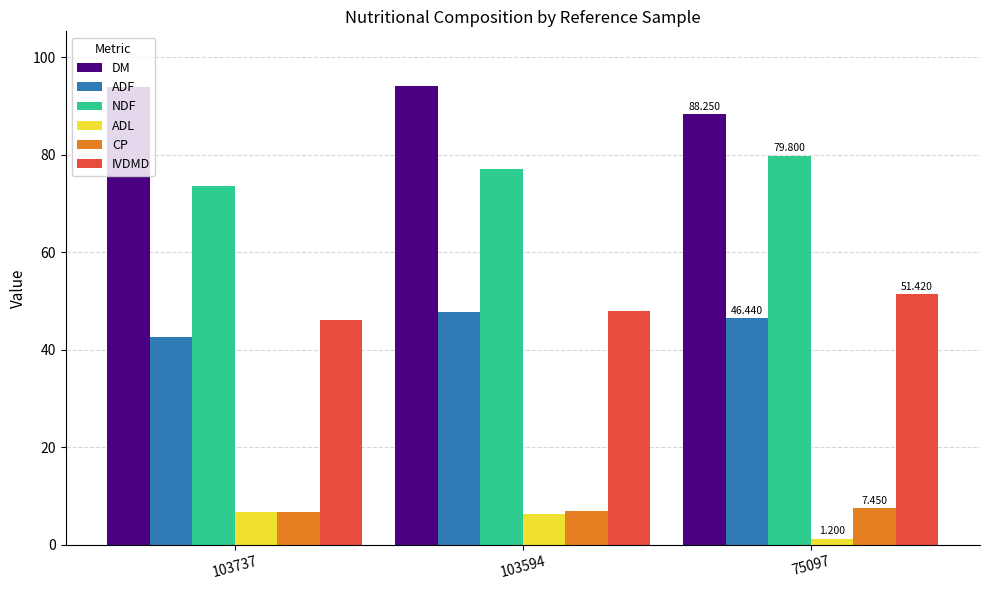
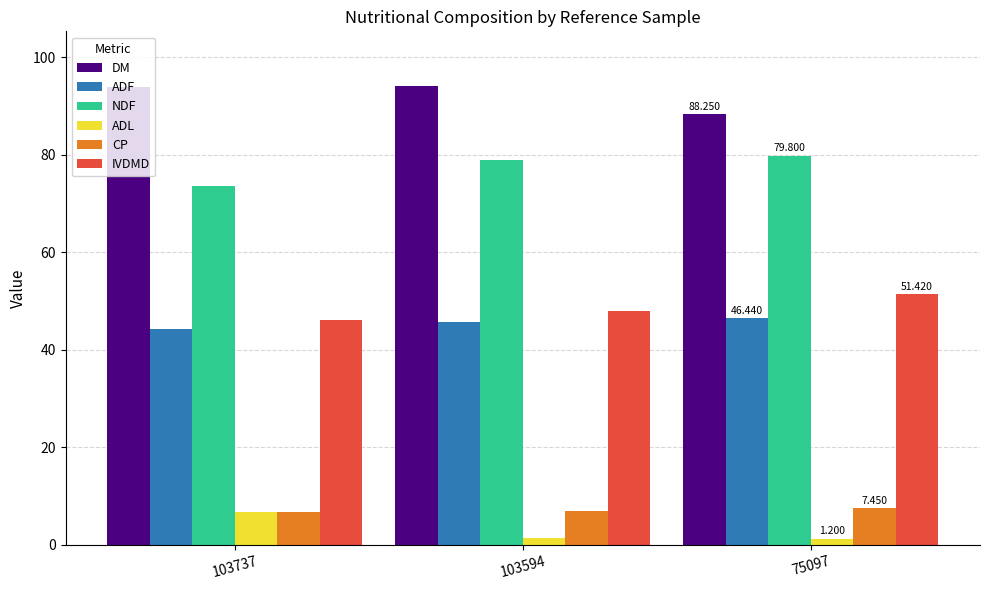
  {
    "DM": {
      "75097": 88.250
    },
    "ADF": {
-     "103737": 43,
-     "103594": 48
+     "103737": 44,
+     "103594": 46
    },
    "NDF": {
      "103737": 74,
-     "103594": 77
+     "103594": 79
    },
    "ADL": {
      "103737": 7,
-     "103594": 6
+     "103594": 1
    }
  }
